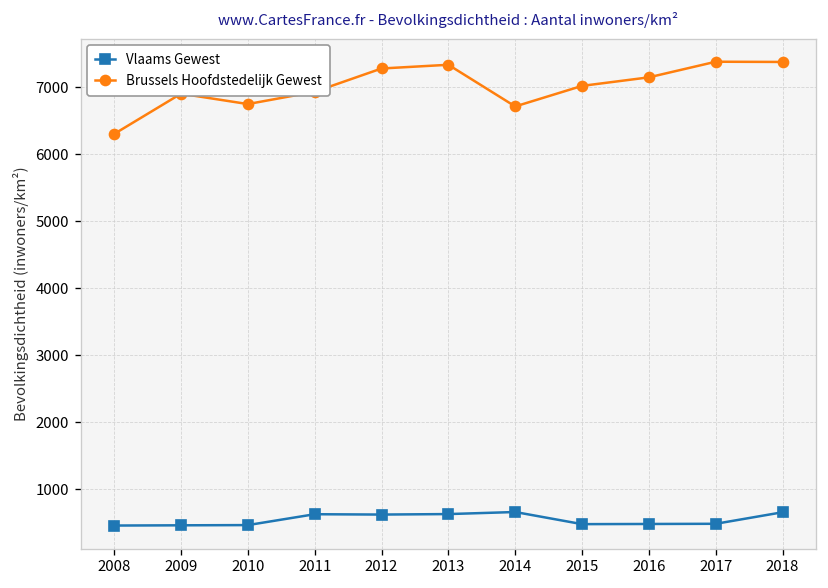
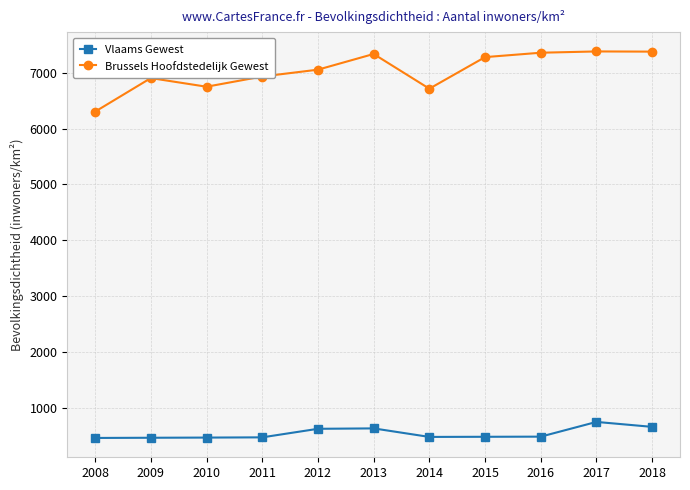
  {
    "Vlaams Gewest": {
      "2008": 500,
      "2009": 500,
      "2010": 500,
-     "2011": 600,
+     "2011": 500,
      "2012": 600,
      "2013": 600,
-     "2014": 700,
+     "2014": 500,
      "2015": 500,
      "2016": 500,
-     "2017": 500,
+     "2017": 700,
      "2018": 700
    },
    "Brussels Hoofdstedelijk Gewest": {
      "2008": 6300,
      "2010": 6800,
-     "2012": 7300,
+     "2012": 7100,
      "2013": 7300,
      "2014": 6700,
-     "2015": 7000,
-     "2016": 7200,
+     "2015": 7300,
+     "2016": 7400,
      "2017": 7400,
      "2018": 7400
    }
  }
